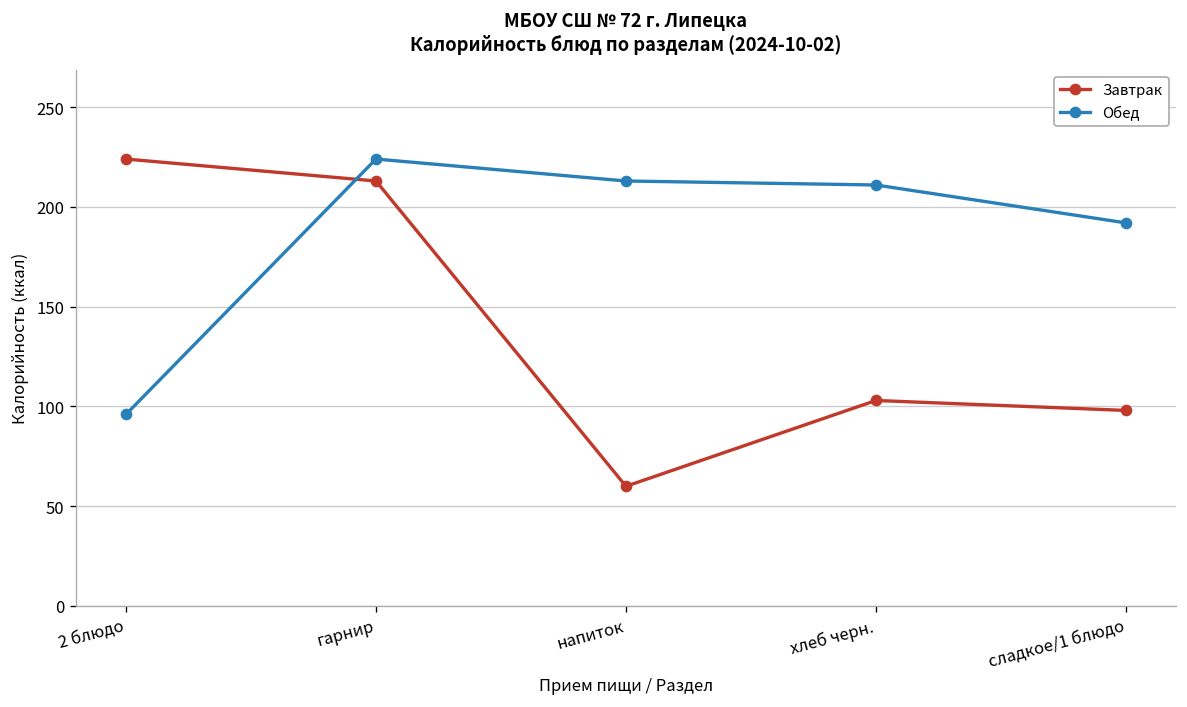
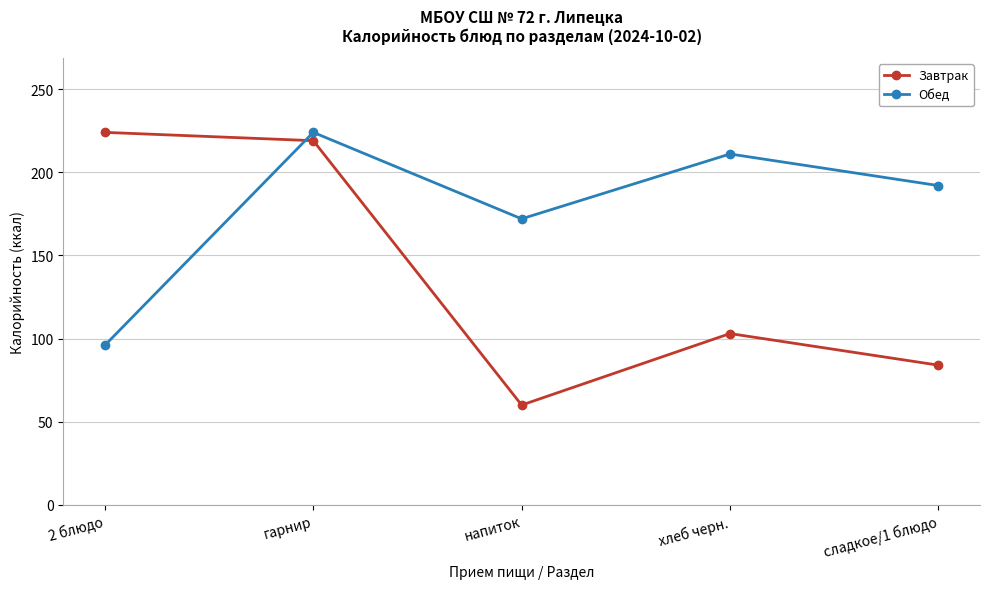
  {
    "Завтрак": {
      "2 блюдо": 224,
-     "гарнир": 213,
+     "гарнир": 219,
      "напиток": 60,
      "хлеб черн.": 103,
-     "сладкое/1 блюдо": 98
+     "сладкое/1 блюдо": 84
    },
    "Обед": {
      "2 блюдо": 96,
      "гарнир": 224,
-     "напиток": 213,
+     "напиток": 172,
      "хлеб черн.": 211,
      "сладкое/1 блюдо": 192
    }
  }
